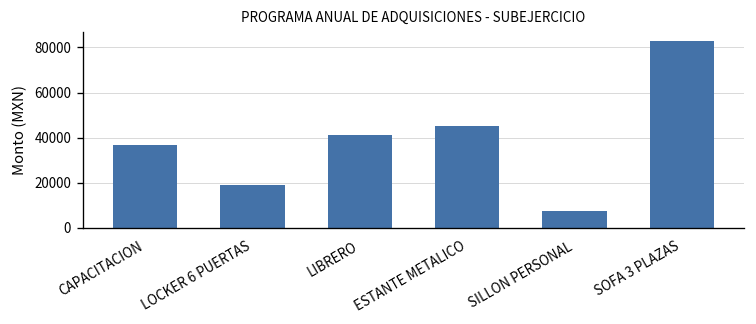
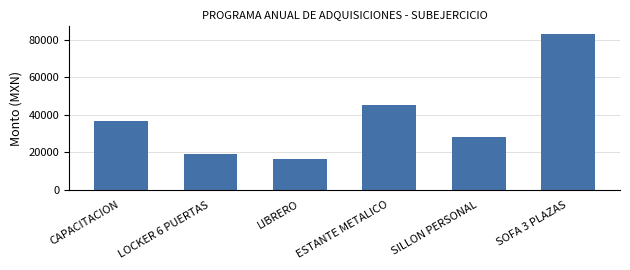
  {
    "CAPACITACION": 37000,
    "LOCKER 6 PUERTAS": 19000,
-   "LIBRERO": 41000,
+   "LIBRERO": 17000,
    "ESTANTE METALICO": 45000,
-   "SILLON PERSONAL": 7000,
+   "SILLON PERSONAL": 28000,
    "SOFA 3 PLAZAS": 83000
  }
